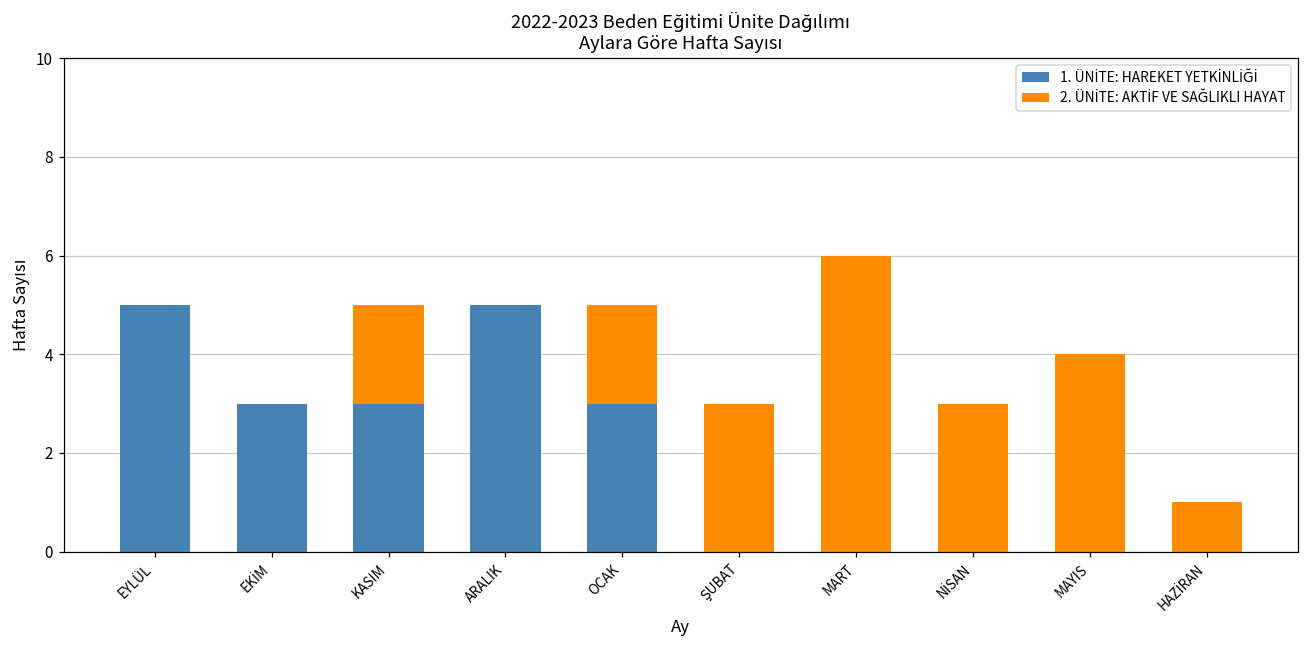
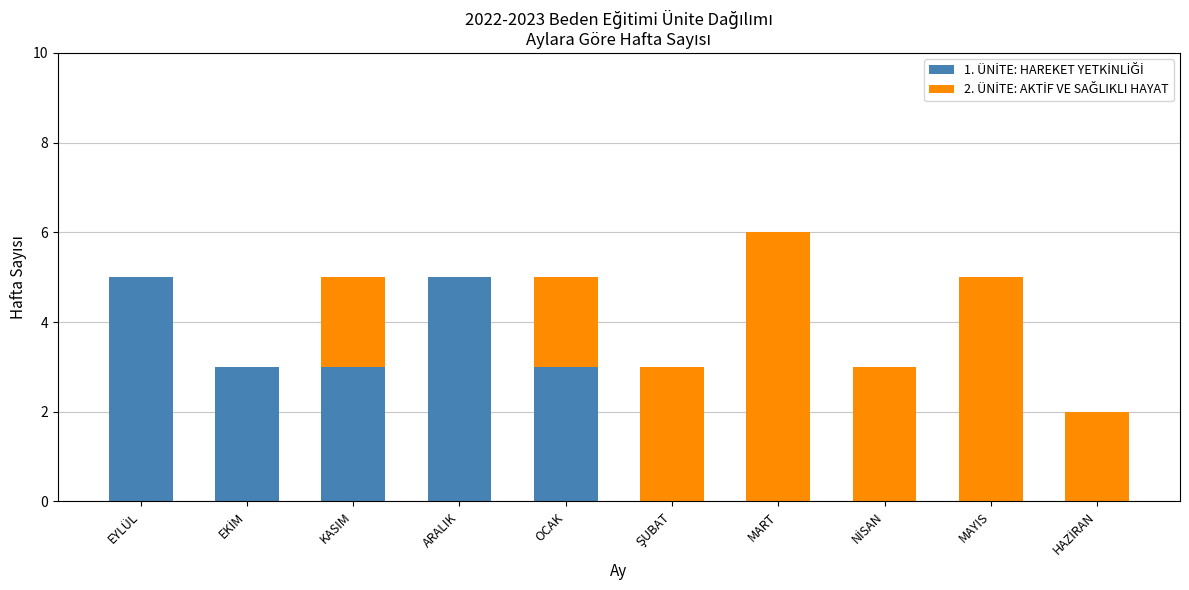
  {
    "1. ÜNİTE: HAREKET YETKİNLİĞİ": {
      "EYLÜL": 5,
      "EKİM": 3,
      "KASIM": 3,
      "ARALIK": 5,
      "OCAK": 3,
      "ŞUBAT": 0,
      "MART": 0,
      "NİSAN": 0,
      "MAYIS": 0,
      "HAZİRAN": 0
    },
    "2. ÜNİTE: AKTİF VE SAĞLIKLI HAYAT": {
-     "MAYIS": 4,
-     "HAZİRAN": 1
+     "MAYIS": 5,
+     "HAZİRAN": 2
    }
  }
